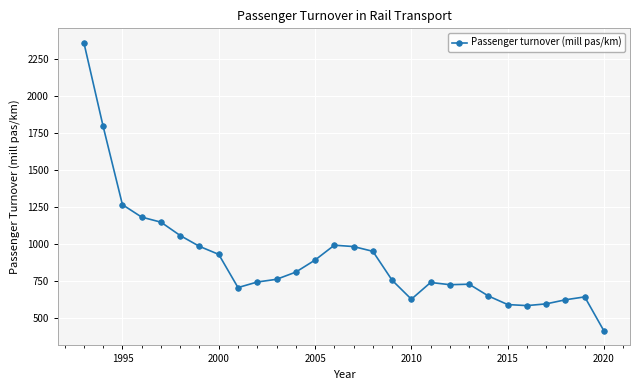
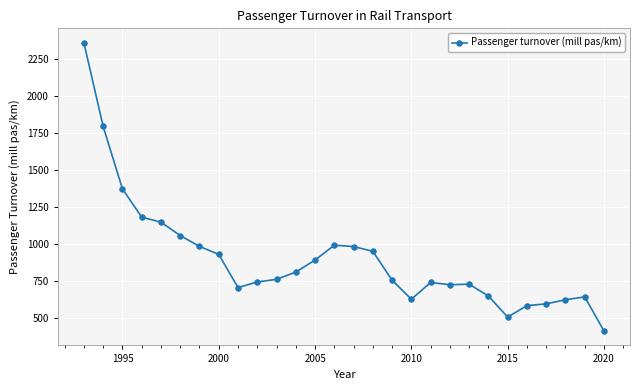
  {
-   "1995": 1270,
+   "1995": 1370,
    "2000": 930,
    "2005": 890,
    "2010": 630,
-   "2015": 590,
+   "2015": 510,
    "2020": 410
  }
